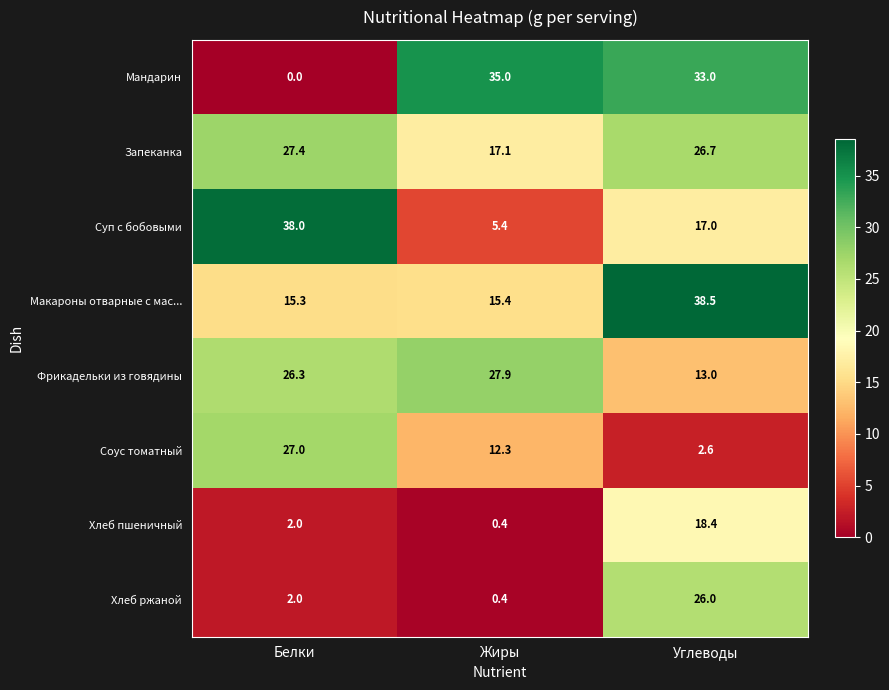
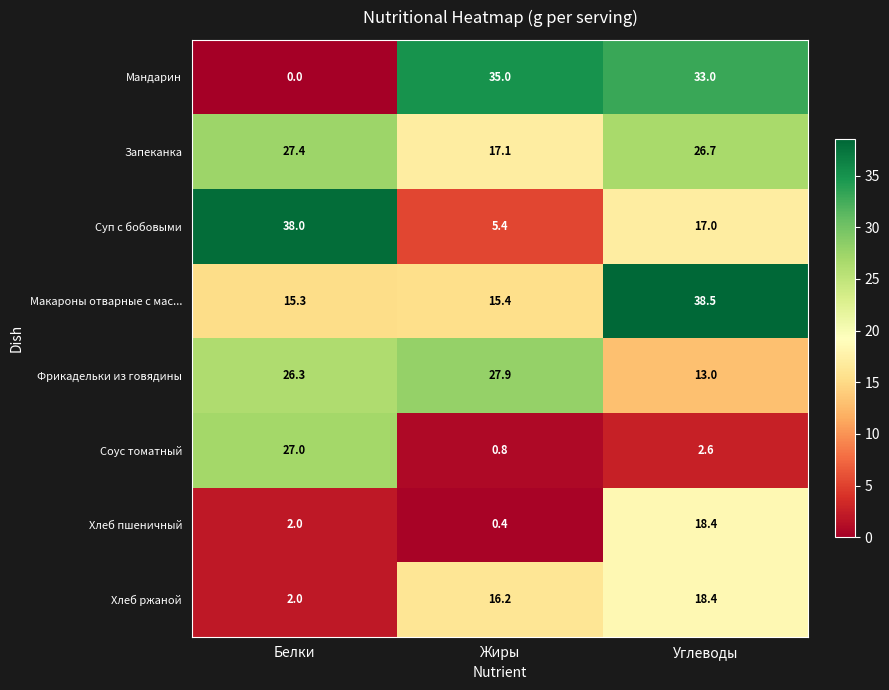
  {
    "Мандарин": {
      "Белки": 0.0,
      "Жиры": 35.0,
      "Углеводы": 33.0
    },
    "Запеканка": {
      "Белки": 27.4,
      "Жиры": 17.1,
      "Углеводы": 26.7
    },
    "Суп с бобовыми": {
      "Белки": 38.0,
      "Жиры": 5.4,
      "Углеводы": 17.0
    },
    "Макароны отварные с мас...": {
      "Белки": 15.3,
      "Жиры": 15.4,
      "Углеводы": 38.5
    },
    "Фрикадельки из говядины": {
      "Белки": 26.3,
      "Жиры": 27.9,
      "Углеводы": 13.0
    },
    "Соус томатный": {
      "Белки": 27.0,
-     "Жиры": 12.3,
+     "Жиры": 0.8,
      "Углеводы": 2.6
    },
    "Хлеб пшеничный": {
      "Белки": 2.0,
      "Жиры": 0.4,
      "Углеводы": 18.4
    },
    "Хлеб ржаной": {
      "Белки": 2.0,
-     "Жиры": 0.4,
-     "Углеводы": 26.0
+     "Жиры": 16.2,
+     "Углеводы": 18.4
    }
  }
